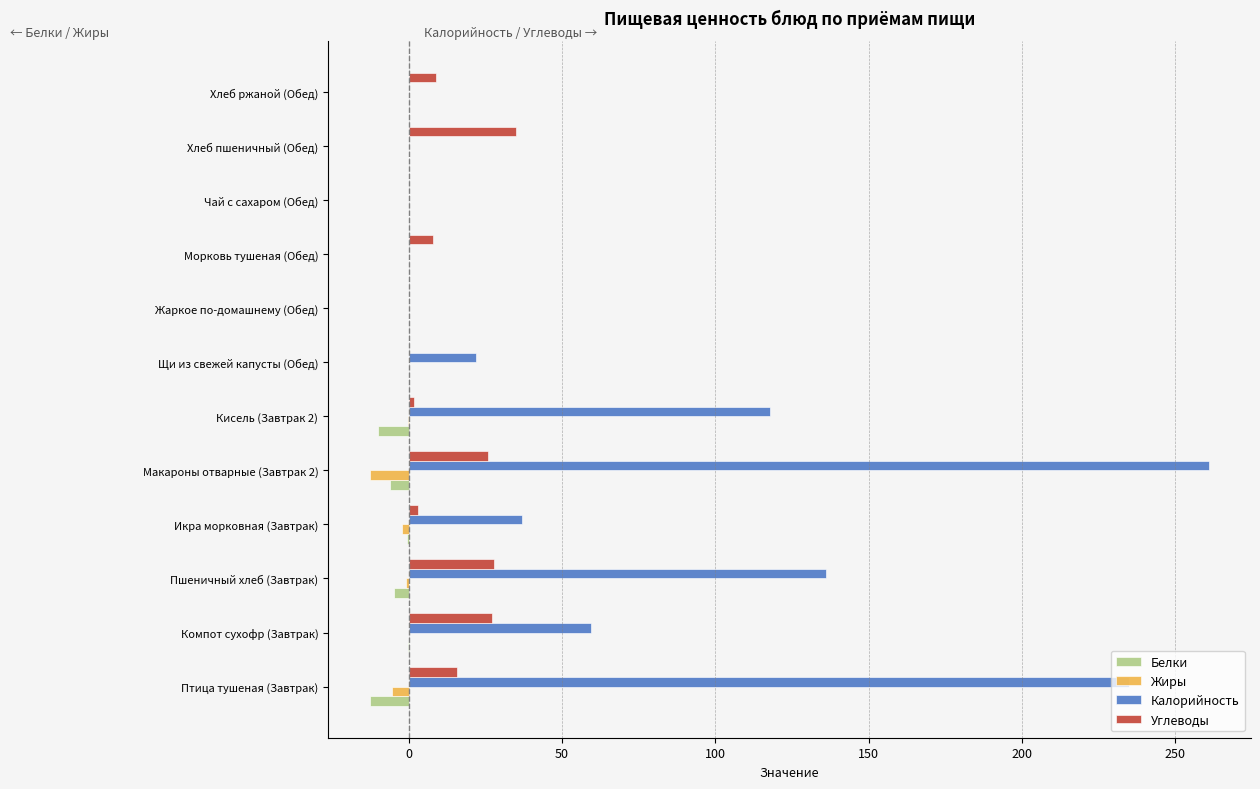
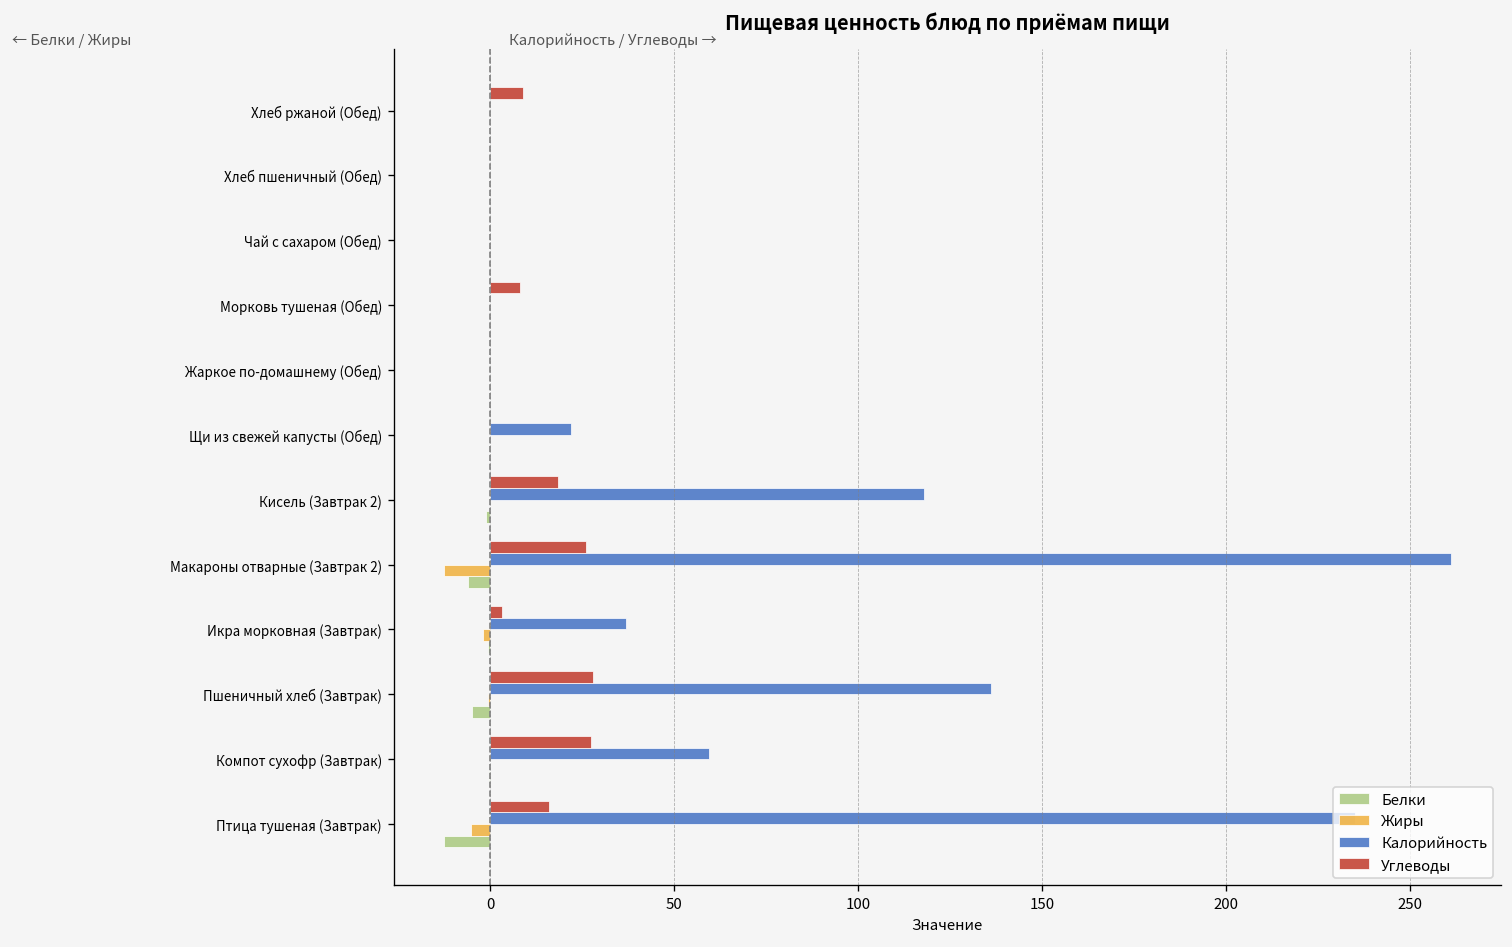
  {
    "Белки": {
      "Хлеб ржаной (Обед)": 0,
      "Хлеб пшеничный (Обед)": 0,
      "Чай с сахаром (Обед)": 0,
      "Морковь тушеная (Обед)": 0,
      "Жаркое по-домашнему (Обед)": 0,
      "Щи из свежей капусты (Обед)": 0,
-     "Кисель (Завтрак 2)": -10,
+     "Кисель (Завтрак 2)": -1,
      "Макароны отварные (Завтрак 2)": -6,
      "Пшеничный хлеб (Завтрак)": -5,
      "Птица тушеная (Завтрак)": -12
    },
    "Жиры": {
      "Хлеб ржаной (Обед)": 0,
      "Хлеб пшеничный (Обед)": 0,
      "Чай с сахаром (Обед)": 0,
      "Морковь тушеная (Обед)": 0,
      "Жаркое по-домашнему (Обед)": 0,
      "Щи из свежей капусты (Обед)": 0,
      "Макароны отварные (Завтрак 2)": -13,
      "Икра морковная (Завтрак)": -2,
      "Компот сухофр (Завтрак)": 0,
      "Птица тушеная (Завтрак)": -5
    },
    "Калорийность": {
      "Хлеб ржаной (Обед)": 0,
      "Хлеб пшеничный (Обед)": 0,
      "Чай с сахаром (Обед)": 0,
      "Морковь тушеная (Обед)": 0,
      "Жаркое по-домашнему (Обед)": 0,
      "Щи из свежей капусты (Обед)": 22,
      "Кисель (Завтрак 2)": 118,
      "Макароны отварные (Завтрак 2)": 261,
      "Икра морковная (Завтрак)": 37,
      "Пшеничный хлеб (Завтрак)": 136,
      "Компот сухофр (Завтрак)": 59
    },
    "Углеводы": {
      "Хлеб ржаной (Обед)": 9,
-     "Хлеб пшеничный (Обед)": 35,
+     "Хлеб пшеничный (Обед)": 0,
      "Чай с сахаром (Обед)": 0,
      "Морковь тушеная (Обед)": 8,
      "Жаркое по-домашнему (Обед)": 0,
      "Щи из свежей капусты (Обед)": 0,
-     "Кисель (Завтрак 2)": 2,
+     "Кисель (Завтрак 2)": 18,
      "Макароны отварные (Завтрак 2)": 26,
      "Икра морковная (Завтрак)": 3,
      "Пшеничный хлеб (Завтрак)": 28,
      "Компот сухофр (Завтрак)": 27,
      "Птица тушеная (Завтрак)": 16
    }
  }
